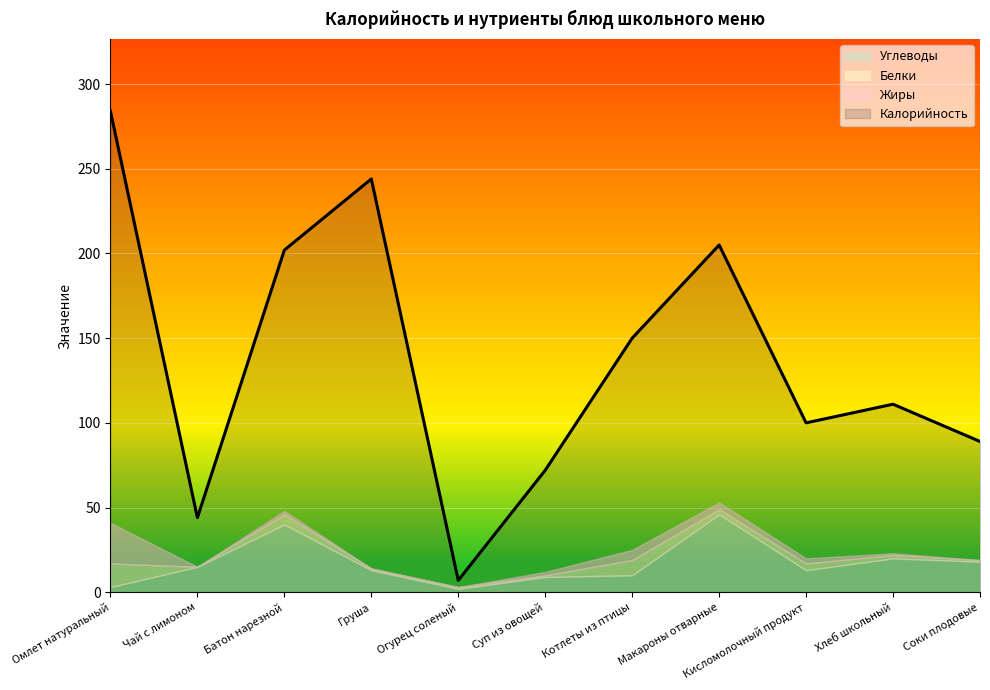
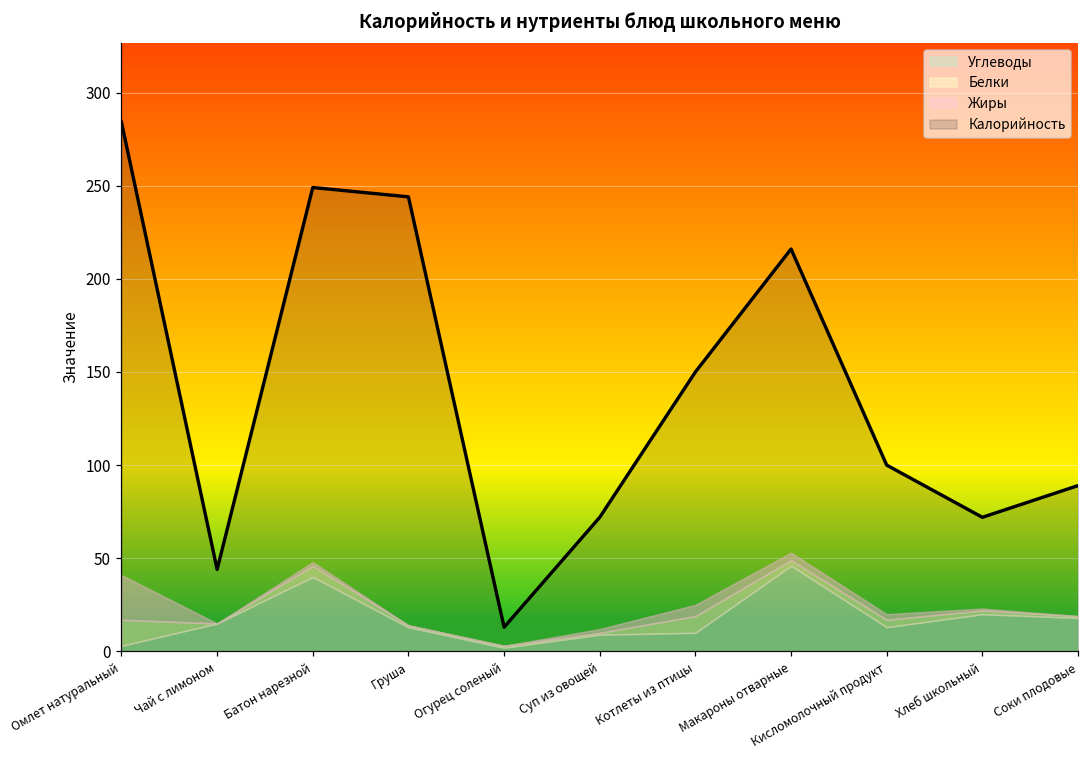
  {
    "Калорийность": {
      "Омлет натуральный": 284,
      "Чай с лимоном": 44,
-     "Батон нарезной": 202,
+     "Батон нарезной": 249,
      "Груша": 244,
-     "Огурец соленый": 7,
+     "Огурец соленый": 13,
      "Суп из овощей": 72,
      "Котлеты из птицы": 150,
-     "Макароны отварные": 205,
+     "Макароны отварные": 216,
      "Кисломолочный продукт": 100,
-     "Хлеб школьный": 111,
+     "Хлеб школьный": 72,
      "Соки плодовые": 89
    }
  }
